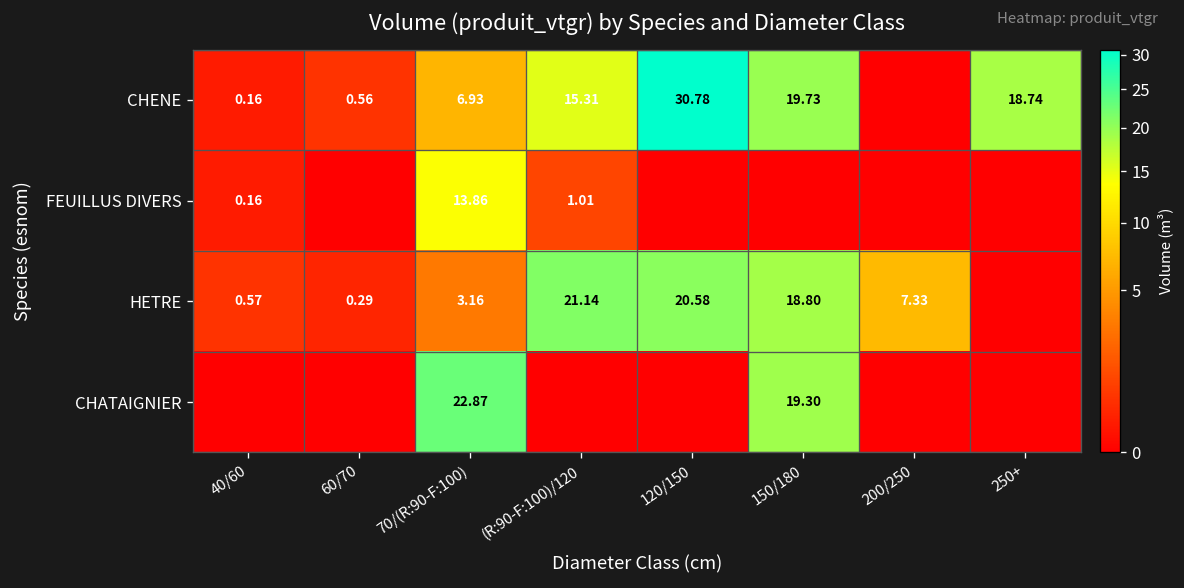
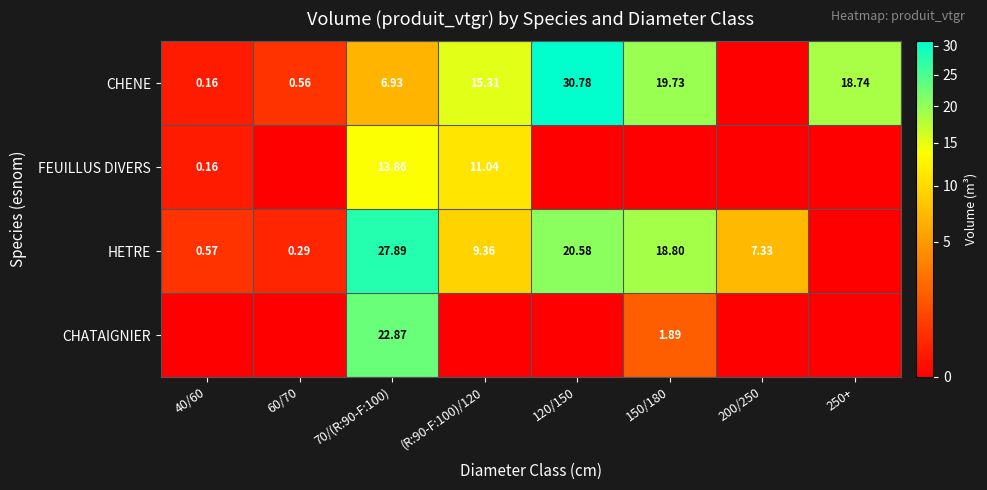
  {
    "CHENE": {
      "40/60": 0.16,
      "60/70": 0.56,
      "70/(R:90-F:100)": 6.93,
      "(R:90-F:100)/120": 15.31,
      "120/150": 30.78,
      "150/180": 19.73,
      "250+": 18.74
    },
    "FEUILLUS DIVERS": {
      "40/60": 0.16,
      "70/(R:90-F:100)": 13.86,
-     "(R:90-F:100)/120": 1.01
+     "(R:90-F:100)/120": 11.04
    },
    "HETRE": {
      "40/60": 0.57,
      "60/70": 0.29,
-     "70/(R:90-F:100)": 3.16,
-     "(R:90-F:100)/120": 21.14,
+     "70/(R:90-F:100)": 27.89,
+     "(R:90-F:100)/120": 9.36,
      "120/150": 20.58,
      "150/180": 18.80,
      "200/250": 7.33
    },
    "CHATAIGNIER": {
      "70/(R:90-F:100)": 22.87,
-     "150/180": 19.30
+     "150/180": 1.89
    }
  }
